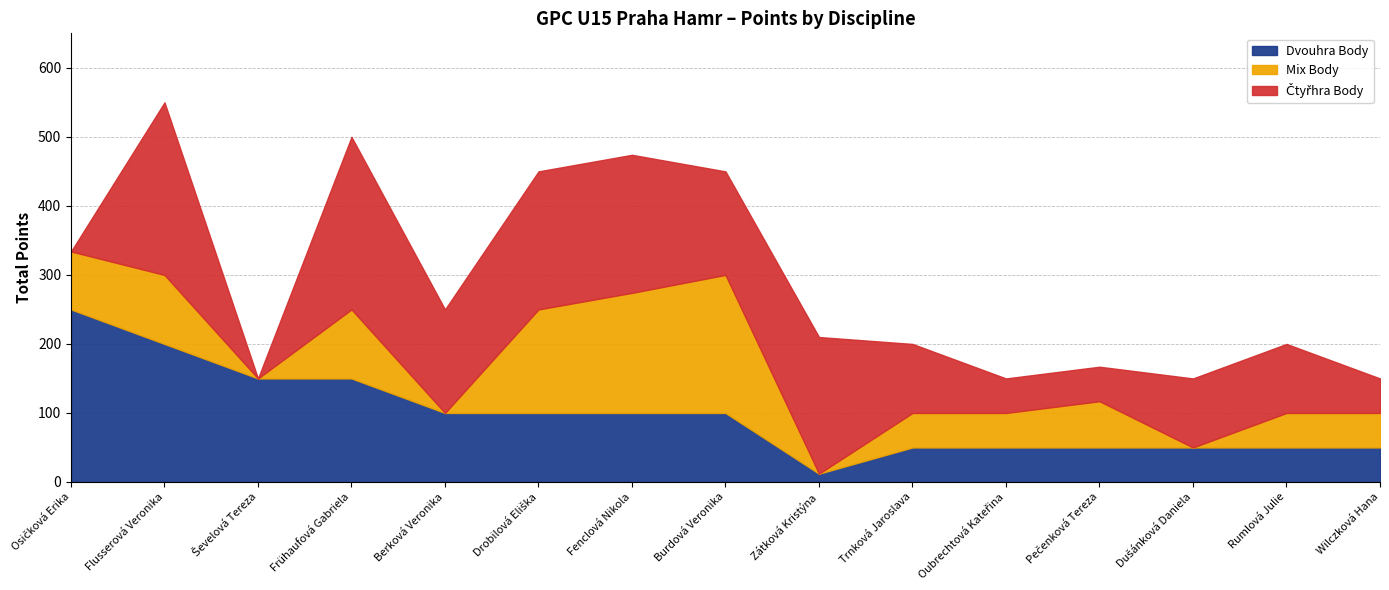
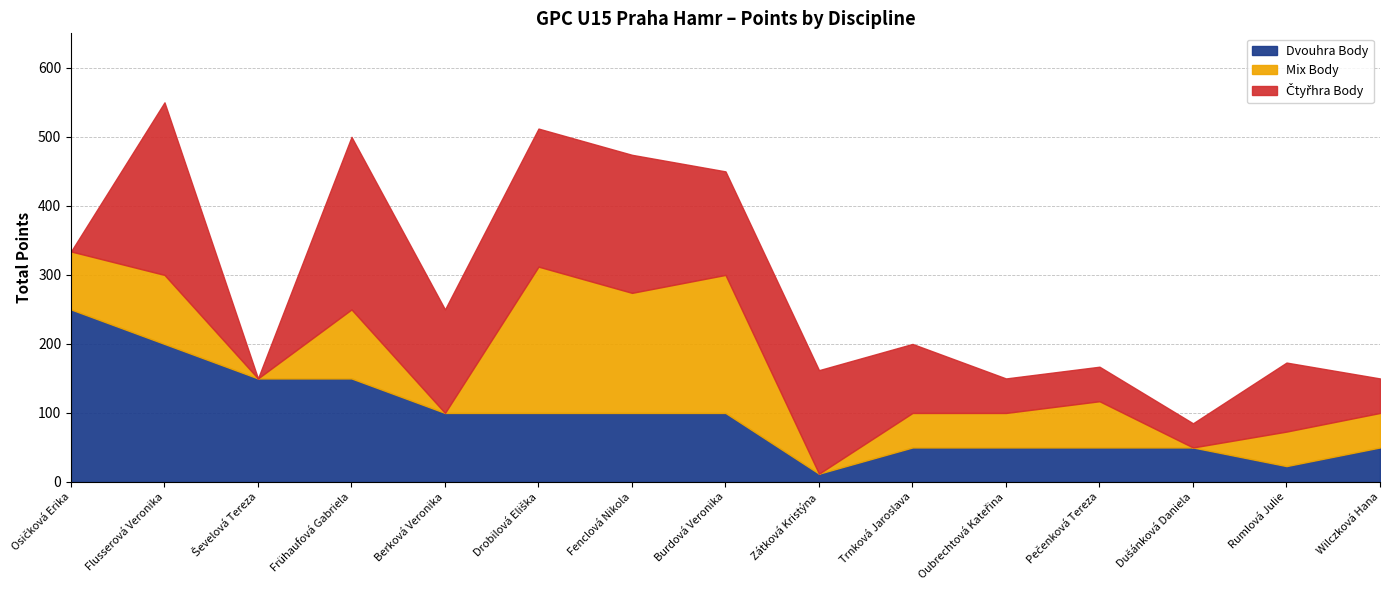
  {
    "Dvouhra Body": {
      "Osičková Erika": 250,
      "Flusserová Veronika": 200,
      "Frühaufová Gabriela": 150,
      "Drobilová Eliška": 100,
      "Fenclová Nikola": 100,
      "Burdová Veronika": 100,
      "Trnková Jaroslava": 50,
      "Oubrechtová Kateřina": 50,
      "Pečenková Tereza": 50,
-     "Rumlová Julie": 50,
+     "Rumlová Julie": 20,
      "Wilczková Hana": 50
    },
    "Mix Body": {
      "Flusserová Veronika": 100,
      "Frühaufová Gabriela": 100,
-     "Drobilová Eliška": 150,
+     "Drobilová Eliška": 210,
      "Fenclová Nikola": 170,
      "Burdová Veronika": 200,
      "Trnková Jaroslava": 50,
      "Oubrechtová Kateřina": 50,
      "Pečenková Tereza": 70,
      "Rumlová Julie": 50,
      "Wilczková Hana": 50
    },
    "Čtyřhra Body": {
      "Flusserová Veronika": 250,
      "Frühaufová Gabriela": 250,
      "Berková Veronika": 150,
      "Drobilová Eliška": 200,
      "Fenclová Nikola": 200,
      "Burdová Veronika": 150,
-     "Zátková Kristýna": 200,
+     "Zátková Kristýna": 150,
      "Trnková Jaroslava": 100,
      "Oubrechtová Kateřina": 50,
      "Pečenková Tereza": 50,
-     "Dušánková Daniela": 100,
+     "Dušánková Daniela": 40,
      "Rumlová Julie": 100,
      "Wilczková Hana": 50
    }
  }
